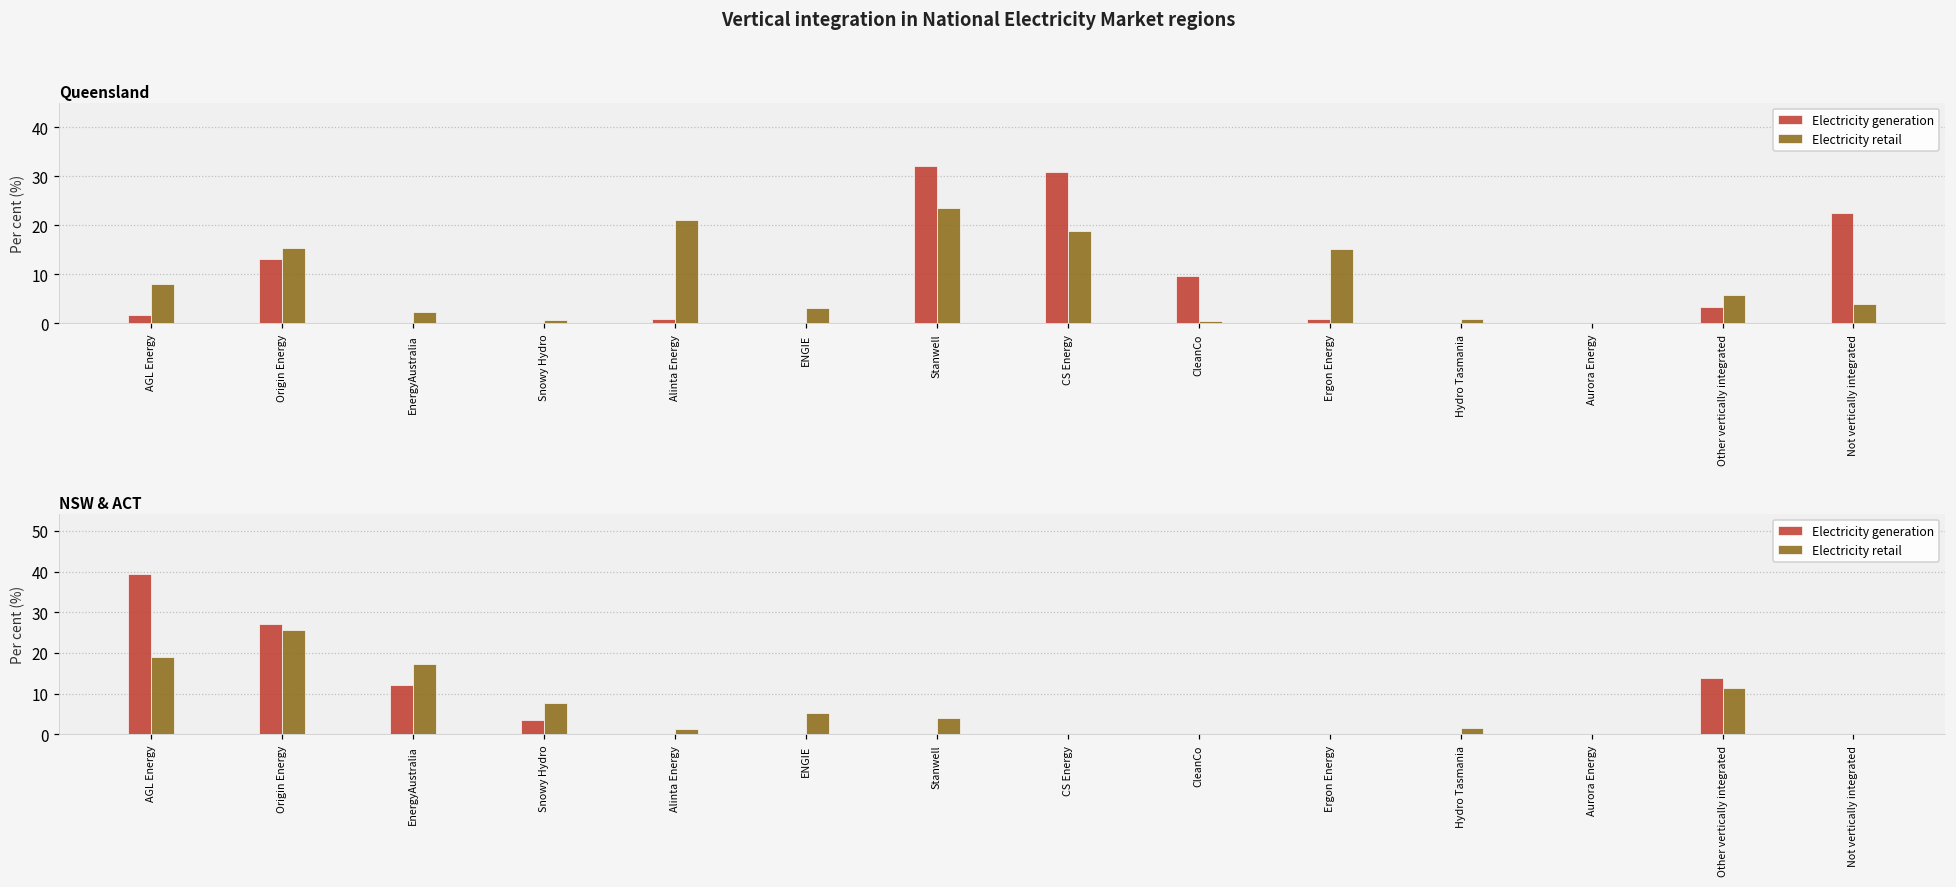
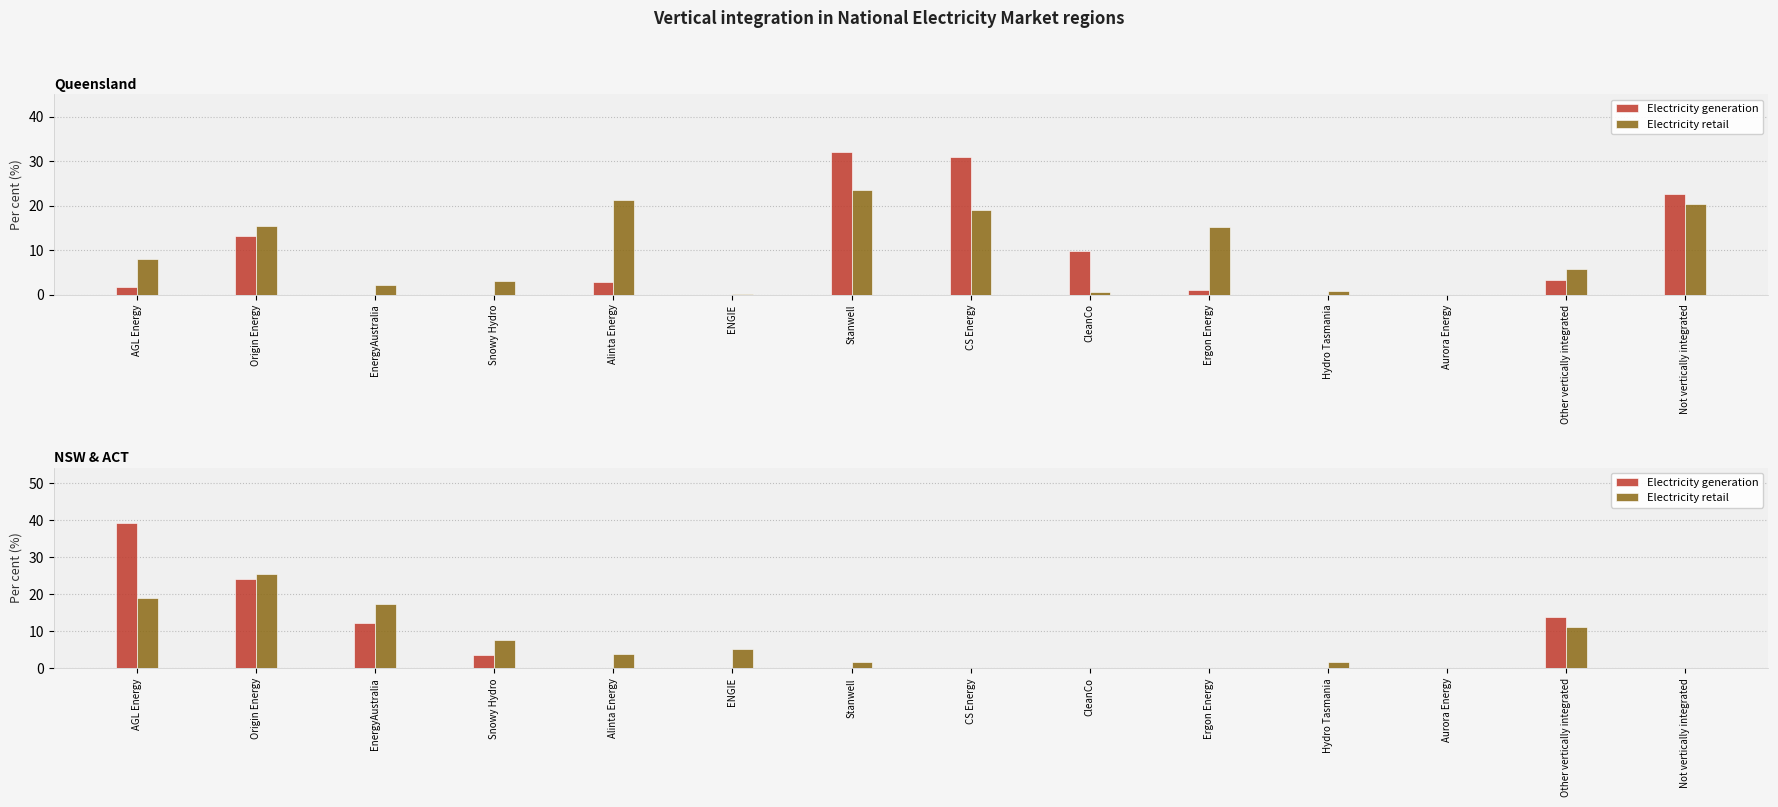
  {
    "Queensland": {
      "Electricity generation": {
        "AGL Energy": 2,
        "Origin Energy": 13,
        "EnergyAustralia": 0,
        "Snowy Hydro": 0,
-       "Alinta Energy": 1,
+       "Alinta Energy": 3,
        "ENGIE": 0,
        "Stanwell": 32,
        "CS Energy": 31,
        "CleanCo": 10,
        "Ergon Energy": 1,
        "Hydro Tasmania": 0,
        "Aurora Energy": 0,
        "Other vertically integrated": 3,
        "Not vertically integrated": 23
      },
      "Electricity retail": {
        "AGL Energy": 8,
        "Origin Energy": 15,
        "EnergyAustralia": 2,
-       "Snowy Hydro": 1,
+       "Snowy Hydro": 3,
        "Alinta Energy": 21,
-       "ENGIE": 3,
+       "ENGIE": 0,
        "Stanwell": 23,
        "CS Energy": 19,
        "Ergon Energy": 15,
        "Hydro Tasmania": 1,
        "Aurora Energy": 0,
        "Other vertically integrated": 6,
-       "Not vertically integrated": 4
+       "Not vertically integrated": 20
      }
    },
    "NSW & ACT": {
      "Electricity generation": {
        "AGL Energy": 39,
-       "Origin Energy": 27,
+       "Origin Energy": 24,
        "EnergyAustralia": 12,
        "Snowy Hydro": 4,
        "Alinta Energy": 0,
        "ENGIE": 0,
        "Stanwell": 0,
        "CS Energy": 0,
        "CleanCo": 0,
        "Ergon Energy": 0,
        "Hydro Tasmania": 0,
        "Aurora Energy": 0,
        "Other vertically integrated": 14,
        "Not vertically integrated": 0
      },
      "Electricity retail": {
        "AGL Energy": 19,
        "Origin Energy": 26,
        "EnergyAustralia": 17,
        "Snowy Hydro": 8,
-       "Alinta Energy": 1,
+       "Alinta Energy": 4,
        "ENGIE": 5,
-       "Stanwell": 4,
+       "Stanwell": 2,
        "CleanCo": 0,
        "Ergon Energy": 0,
        "Hydro Tasmania": 2,
        "Aurora Energy": 0,
        "Other vertically integrated": 11,
        "Not vertically integrated": 0
      }
    }
  }
